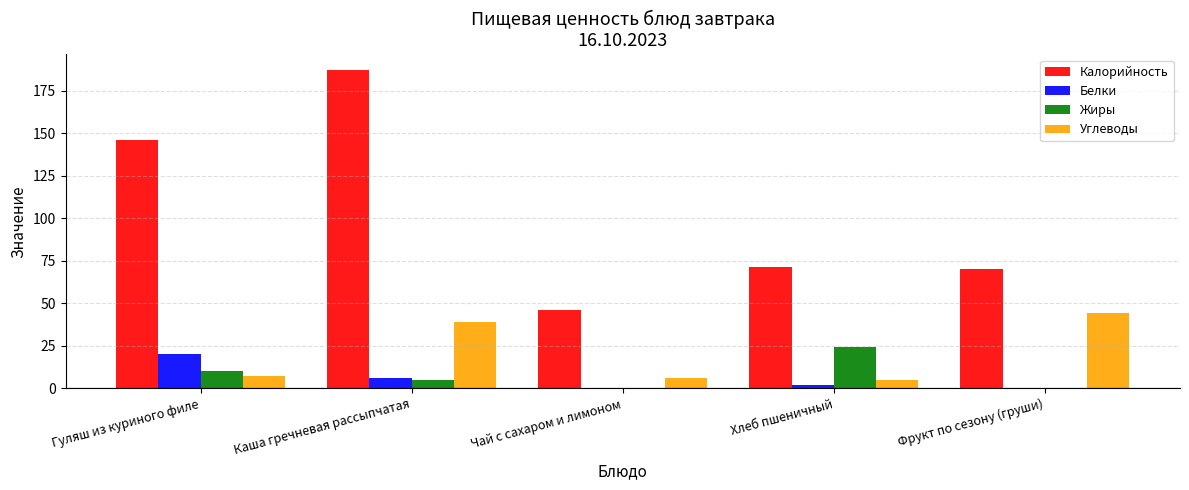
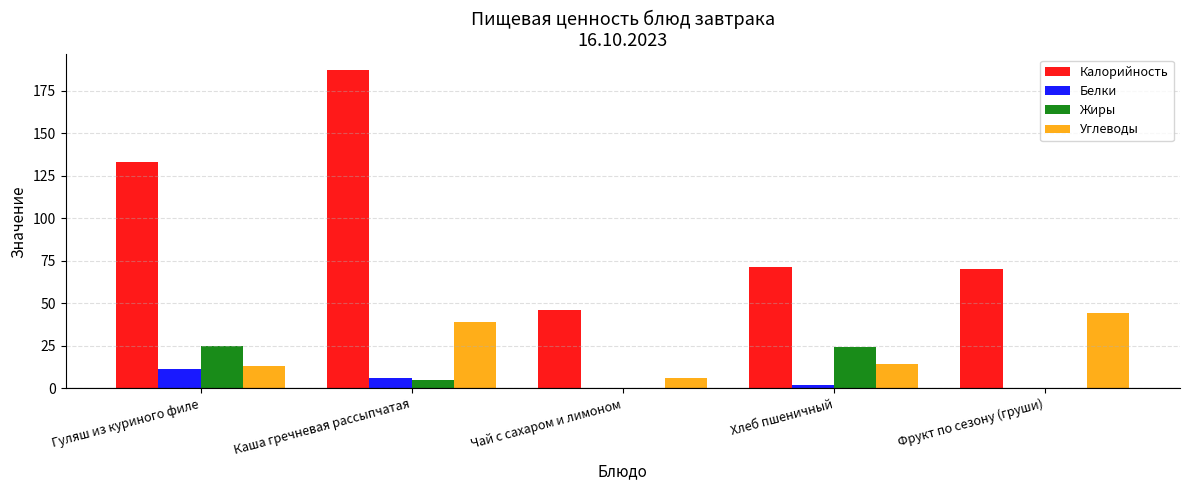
  {
    "Калорийность": {
-     "Гуляш из куриного филе": 146,
+     "Гуляш из куриного филе": 133,
      "Каша гречневая рассыпчатая": 187,
      "Чай с сахаром и лимоном": 46,
      "Хлеб пшеничный": 71,
      "Фрукт по сезону (груши)": 70
    },
    "Белки": {
-     "Гуляш из куриного филе": 20,
+     "Гуляш из куриного филе": 11,
      "Каша гречневая рассыпчатая": 6,
      "Чай с сахаром и лимоном": 0,
      "Хлеб пшеничный": 2,
      "Фрукт по сезону (груши)": 0
    },
    "Жиры": {
-     "Гуляш из куриного филе": 10,
+     "Гуляш из куриного филе": 25,
      "Каша гречневая рассыпчатая": 5,
      "Чай с сахаром и лимоном": 0,
      "Хлеб пшеничный": 24,
      "Фрукт по сезону (груши)": 0
    },
    "Углеводы": {
-     "Гуляш из куриного филе": 7,
+     "Гуляш из куриного филе": 13,
      "Каша гречневая рассыпчатая": 39,
      "Чай с сахаром и лимоном": 6,
-     "Хлеб пшеничный": 5,
+     "Хлеб пшеничный": 14,
      "Фрукт по сезону (груши)": 44
    }
  }
